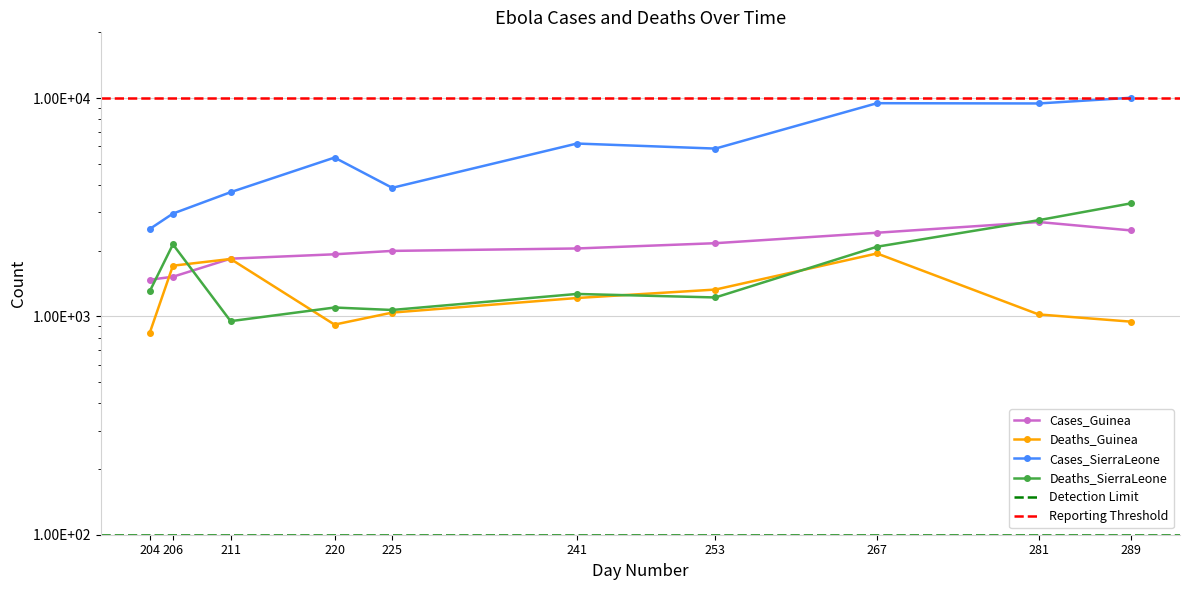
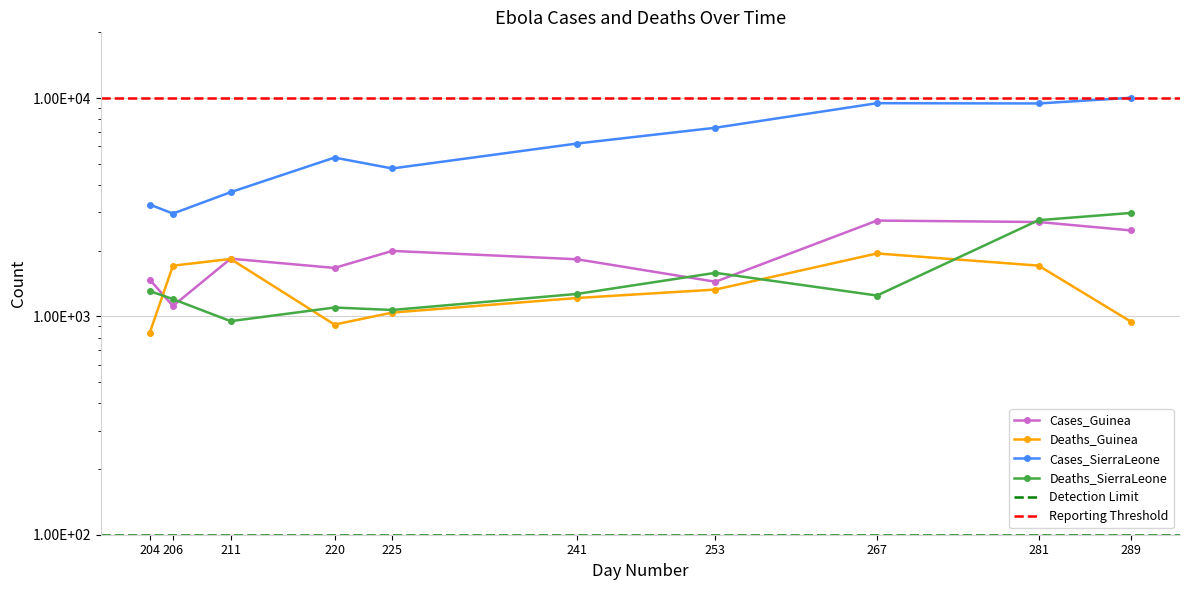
  {
    "Cases_Guinea": {
      "204": 1500,
-     "206": 1500,
-     "220": 1900,
+     "206": 1100,
+     "220": 1700,
      "225": 2000,
-     "241": 2000,
-     "253": 2200,
-     "267": 2400,
+     "241": 1800,
+     "253": 1400,
+     "267": 2700,
      "289": 2500
    },
    "Deaths_Guinea": {
      "204": 840,
      "206": 1700,
      "220": 920,
      "225": 1000,
      "241": 1200,
      "253": 1300,
      "267": 1900,
-     "281": 1000,
+     "281": 1700,
      "289": 950
    },
    "Cases_SierraLeone": {
-     "204": 2500,
+     "204": 3300,
      "206": 3000,
      "211": 3700,
      "220": 5300,
-     "225": 3900,
+     "225": 4800,
      "241": 6200,
-     "253": 5900,
+     "253": 7300,
      "267": 9500,
      "281": 9400,
      "289": 10000
    },
    "Deaths_SierraLeone": {
      "204": 1300,
-     "206": 2100,
+     "206": 1200,
      "211": 1000,
      "220": 1100,
      "225": 1100,
      "241": 1300,
-     "253": 1200,
-     "267": 2100,
-     "289": 3300
+     "253": 1600,
+     "267": 1200,
+     "289": 3000
    }
  }
